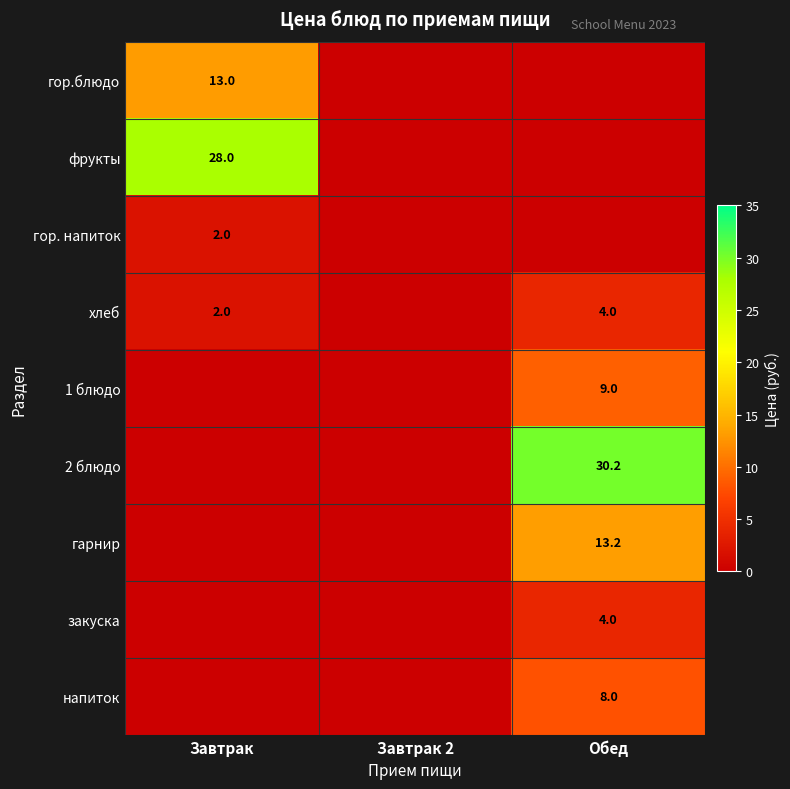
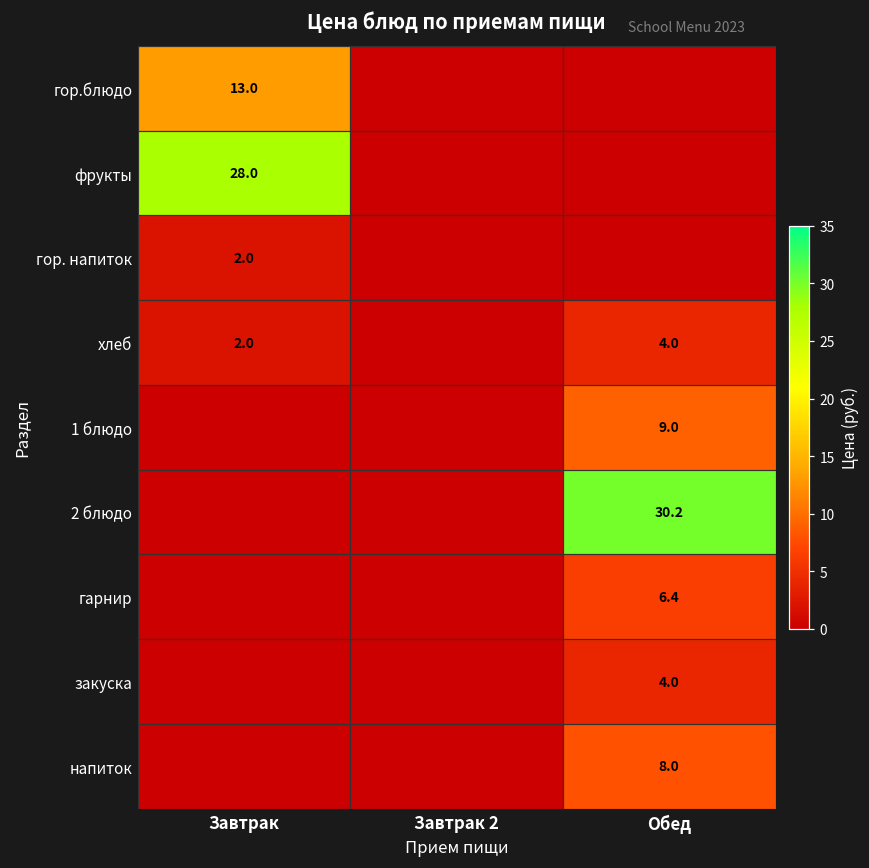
  {
    "гор.блюдо": {
      "Завтрак": 13.0
    },
    "фрукты": {
      "Завтрак": 28.0
    },
    "гор. напиток": {
      "Завтрак": 2.0
    },
    "хлеб": {
      "Завтрак": 2.0,
      "Обед": 4.0
    },
    "1 блюдо": {
      "Обед": 9.0
    },
    "2 блюдо": {
      "Обед": 30.2
    },
    "гарнир": {
-     "Обед": 13.2
+     "Обед": 6.4
    },
    "закуска": {
      "Обед": 4.0
    },
    "напиток": {
      "Обед": 8.0
    }
  }
